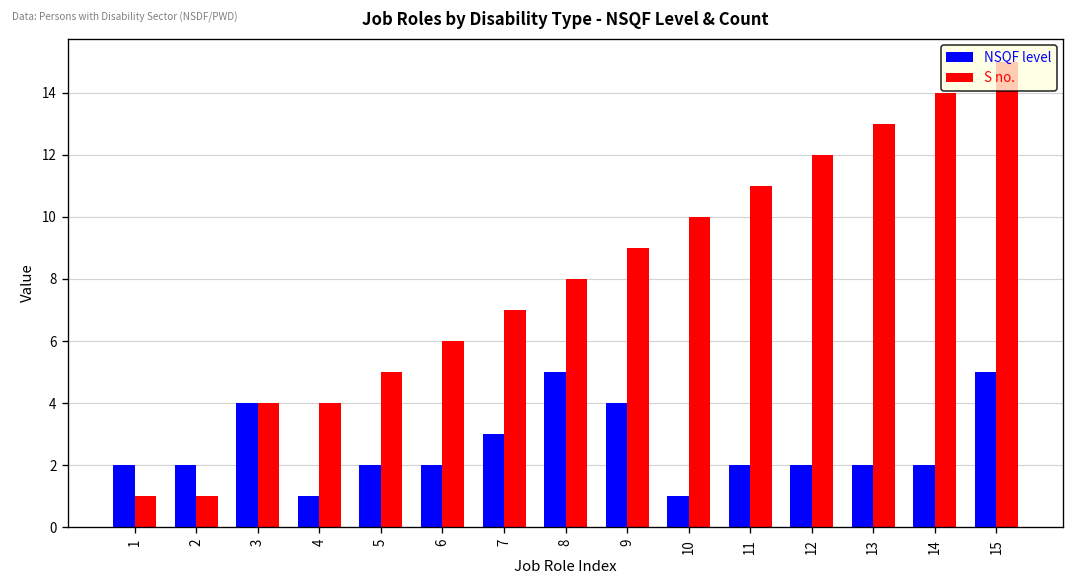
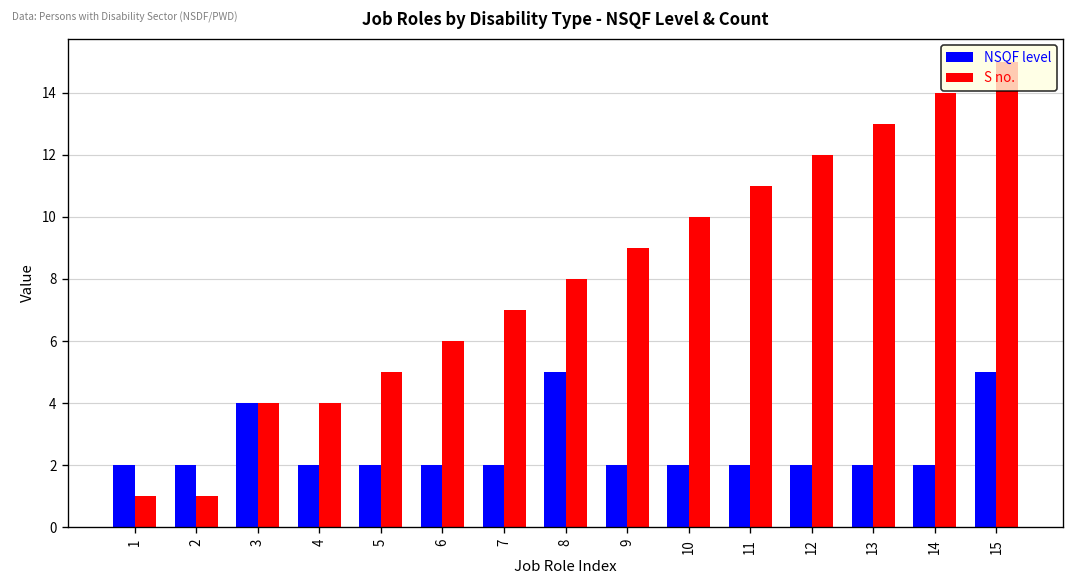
  {
    "NSQF level": {
      "1": 2,
      "2": 2,
      "3": 4,
-     "4": 1,
+     "4": 2,
      "5": 2,
      "6": 2,
-     "7": 3,
+     "7": 2,
      "8": 5,
-     "9": 4,
-     "10": 1,
+     "9": 2,
+     "10": 2,
      "11": 2,
      "12": 2,
      "13": 2,
      "14": 2,
      "15": 5
    },
    "S no.": {
      "1": 1,
      "2": 1,
      "3": 4,
      "4": 4,
      "5": 5,
      "6": 6,
      "7": 7,
      "8": 8,
      "9": 9,
      "10": 10,
      "11": 11,
      "12": 12,
      "13": 13,
      "14": 14
    }
  }
